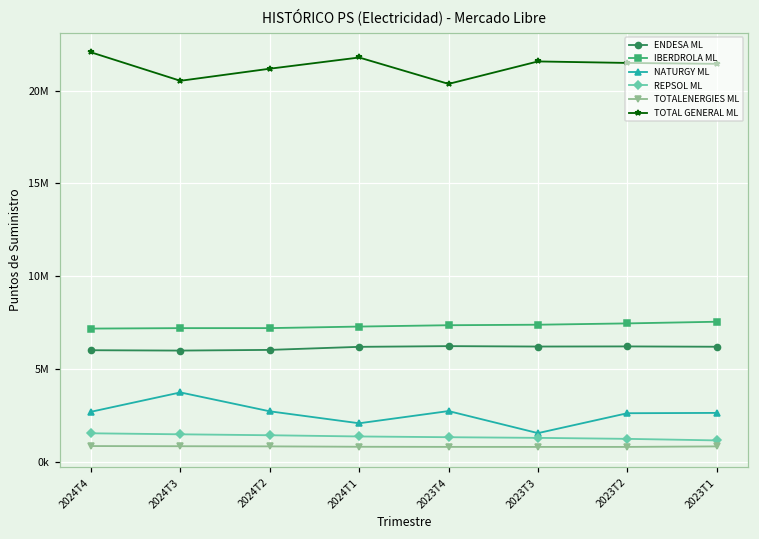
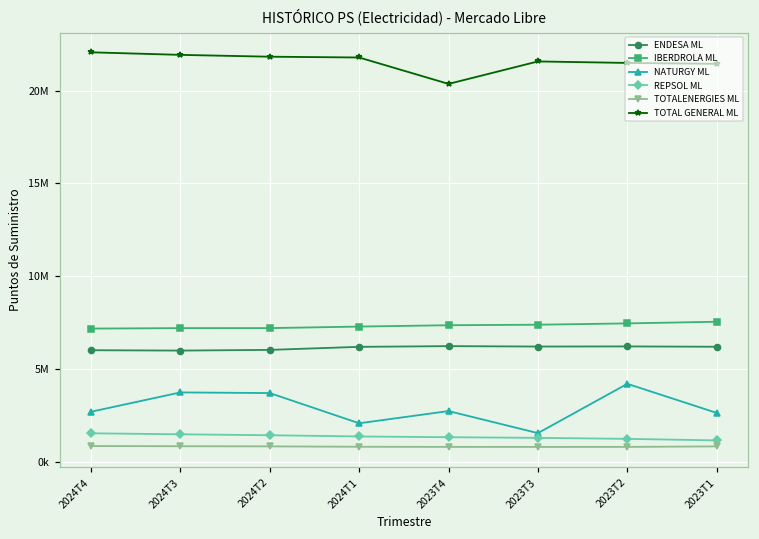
  {
    "NATURGY ML": {
      "2024T4": 2700000,
      "2024T3": 3800000,
-     "2024T2": 2700000,
+     "2024T2": 3700000,
      "2024T1": 2100000,
      "2023T4": 2800000,
      "2023T3": 1600000,
-     "2023T2": 2600000,
+     "2023T2": 4200000,
      "2023T1": 2700000
    },
    "TOTAL GENERAL ML": {
      "2024T4": 22100000,
-     "2024T3": 20500000,
-     "2024T2": 21200000,
+     "2024T3": 21900000,
+     "2024T2": 21800000,
      "2024T1": 21800000,
      "2023T4": 20400000,
      "2023T3": 21600000
    }
  }
